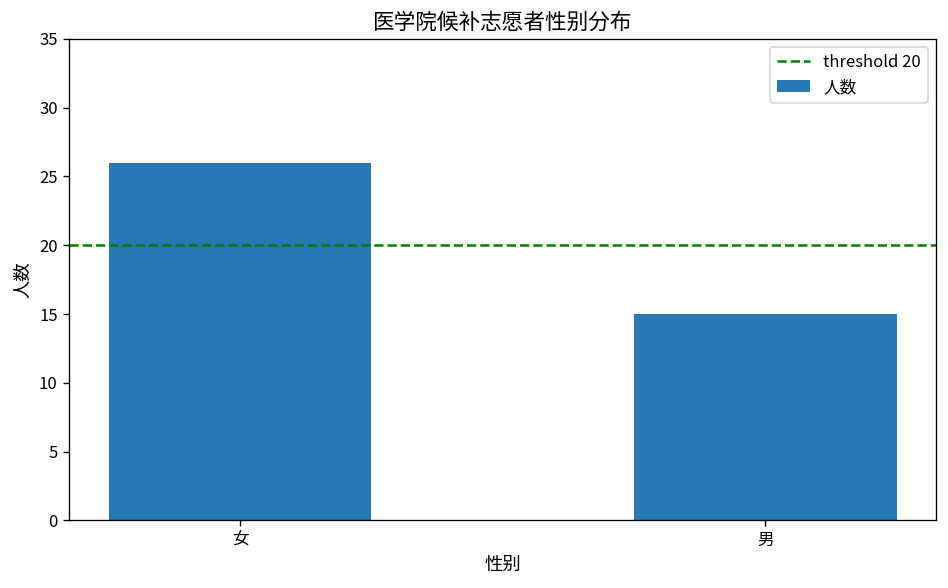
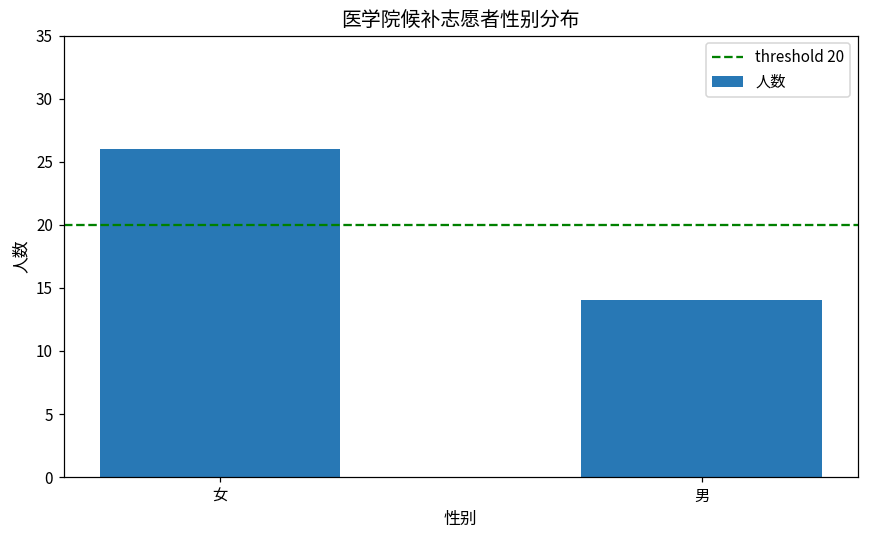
  {
    "女": 26,
-   "男": 15
+   "男": 14
  }
